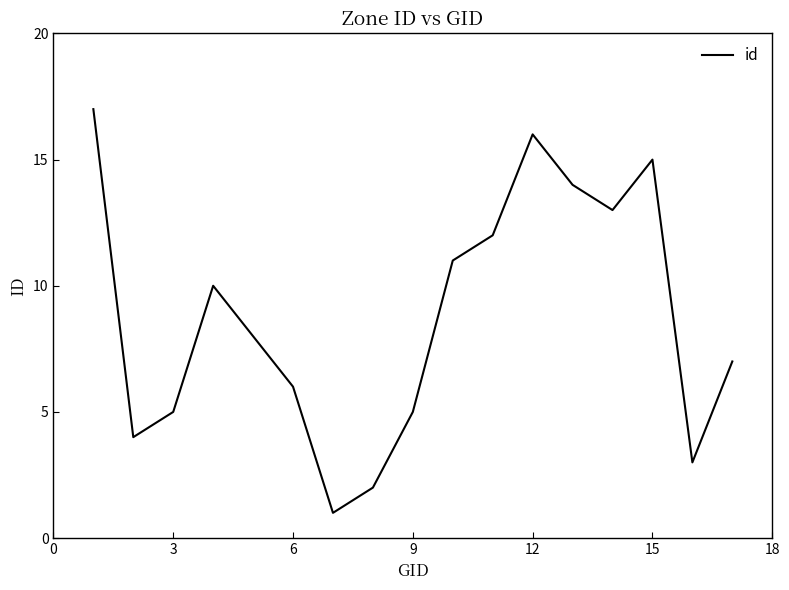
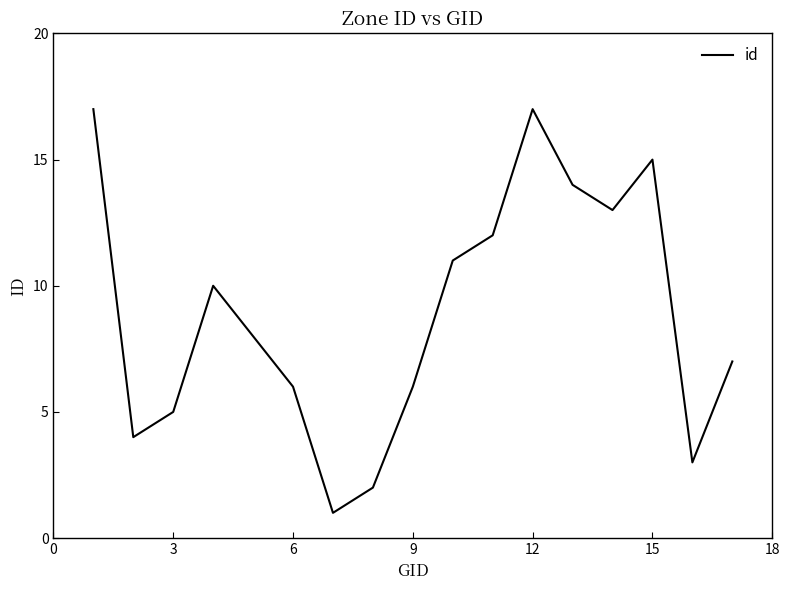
  {
    "3": 5,
    "6": 6,
-   "9": 5,
-   "12": 16,
+   "9": 6,
+   "12": 17,
    "15": 15
  }
